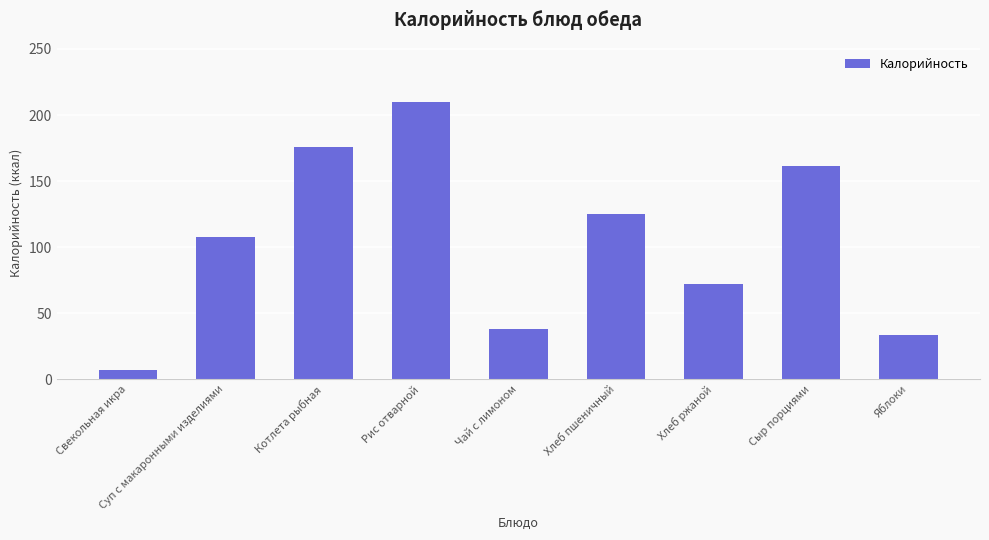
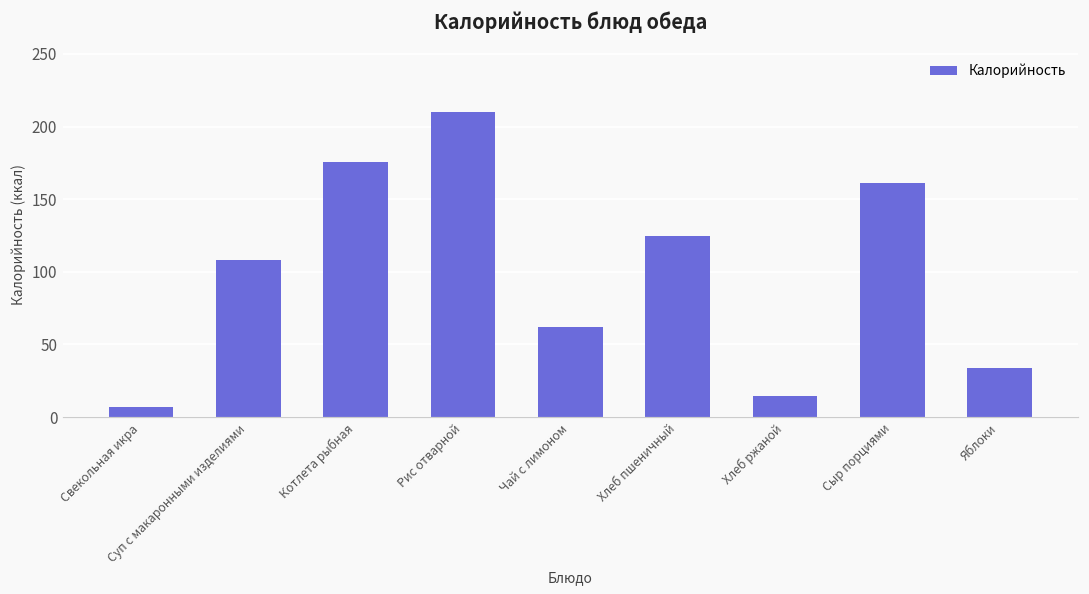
  {
    "Свекольная икра": 7,
    "Суп с макаронными изделиями": 108,
    "Котлета рыбная": 175,
    "Рис отварной": 210,
-   "Чай с лимоном": 38,
+   "Чай с лимоном": 62,
    "Хлеб пшеничный": 125,
-   "Хлеб ржаной": 72,
+   "Хлеб ржаной": 15,
    "Сыр порциями": 161,
    "Яблоки": 34
  }
